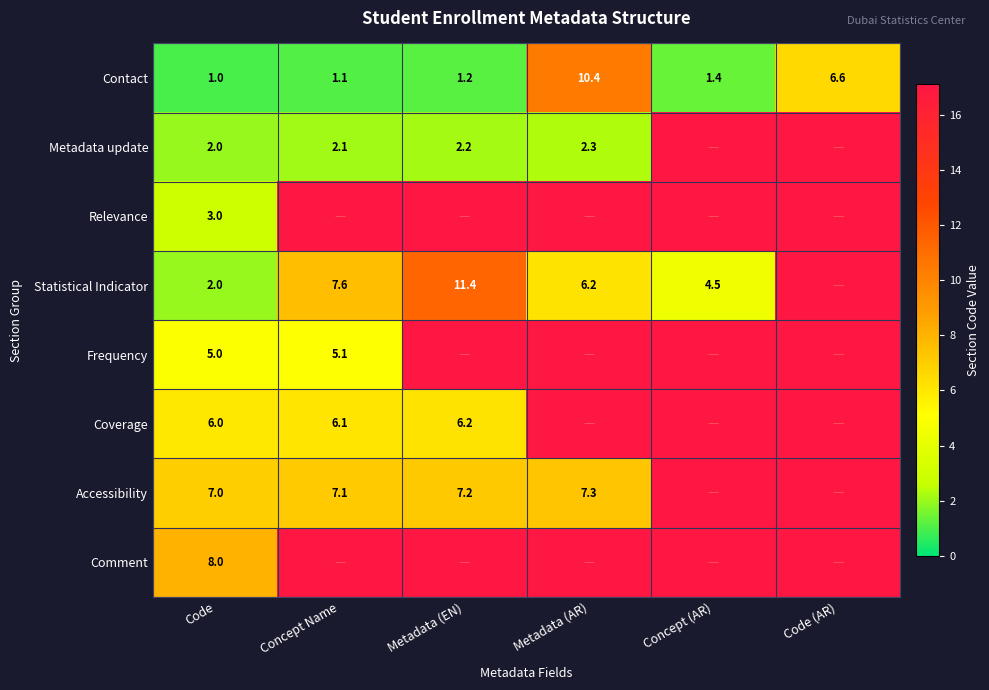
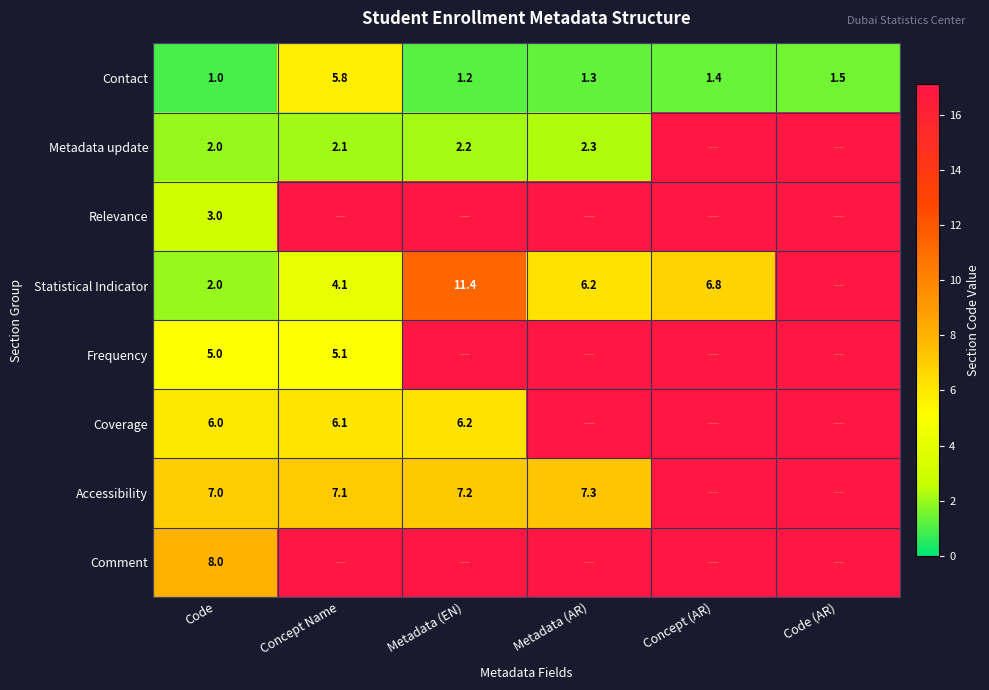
  {
    "Contact": {
      "Code": 1.0,
-     "Concept Name": 1.1,
+     "Concept Name": 5.8,
      "Metadata (EN)": 1.2,
-     "Metadata (AR)": 10.4,
+     "Metadata (AR)": 1.3,
      "Concept (AR)": 1.4,
-     "Code (AR)": 6.6
+     "Code (AR)": 1.5
    },
    "Metadata update": {
      "Code": 2.0,
      "Concept Name": 2.1,
      "Metadata (EN)": 2.2,
      "Metadata (AR)": 2.3
    },
    "Relevance": {
      "Code": 3.0
    },
    "Statistical Indicator": {
      "Code": 2.0,
-     "Concept Name": 7.6,
+     "Concept Name": 4.1,
      "Metadata (EN)": 11.4,
      "Metadata (AR)": 6.2,
-     "Concept (AR)": 4.5
+     "Concept (AR)": 6.8
    },
    "Frequency": {
      "Code": 5.0,
      "Concept Name": 5.1
    },
    "Coverage": {
      "Code": 6.0,
      "Concept Name": 6.1,
      "Metadata (EN)": 6.2
    },
    "Accessibility": {
      "Code": 7.0,
      "Concept Name": 7.1,
      "Metadata (EN)": 7.2,
      "Metadata (AR)": 7.3
    },
    "Comment": {
      "Code": 8.0
    }
  }
